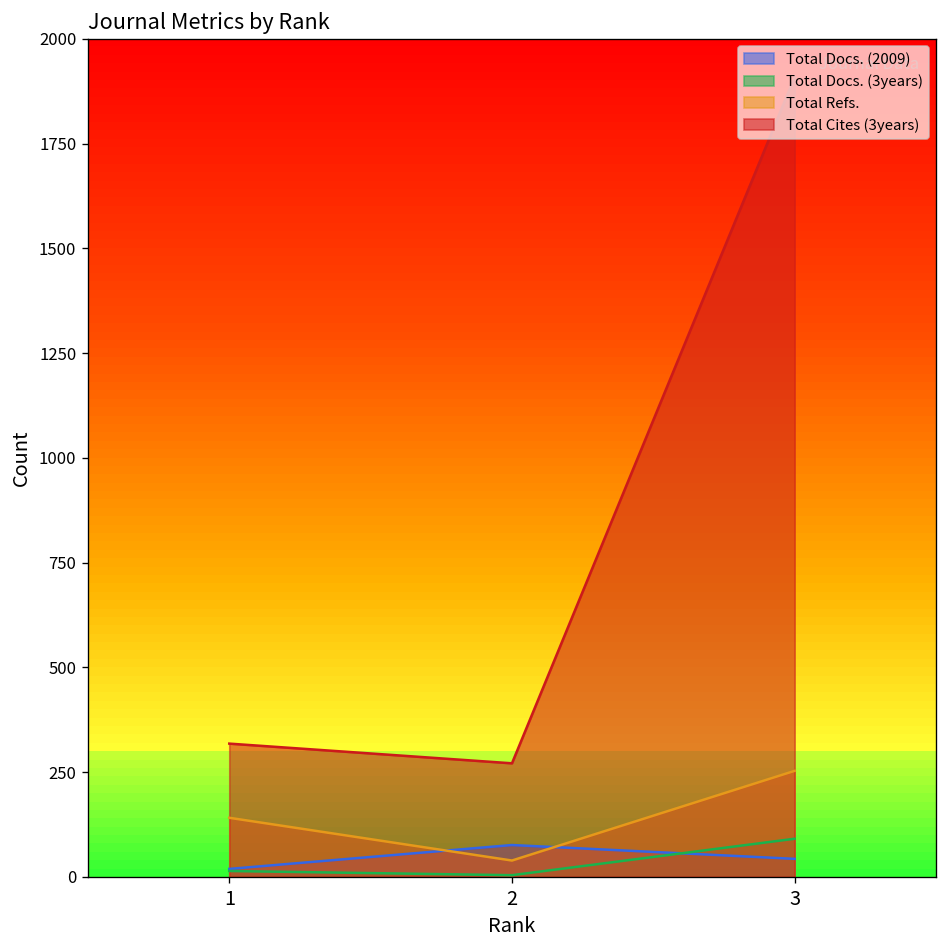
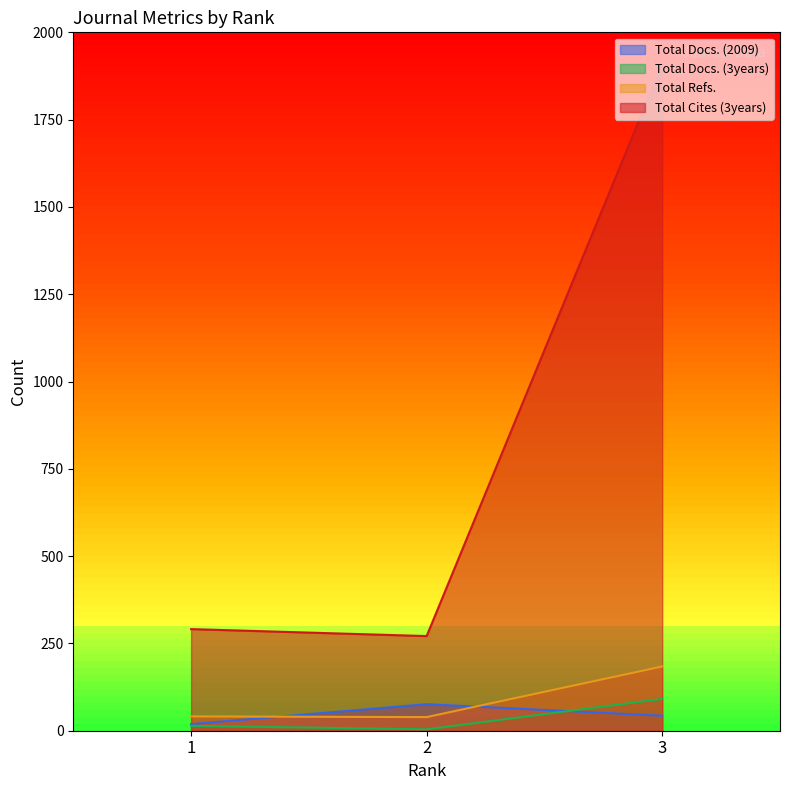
  {
    "Total Docs. (2009)": {
      "2": 80,
      "3": 40
    },
    "Total Docs. (3years)": {
      "2": 0,
      "3": 90
    },
    "Total Refs.": {
-     "1": 140,
+     "1": 40,
      "2": 40,
-     "3": 250
+     "3": 180
    },
    "Total Cites (3years)": {
-     "1": 320,
+     "1": 290,
      "2": 270
    }
  }
